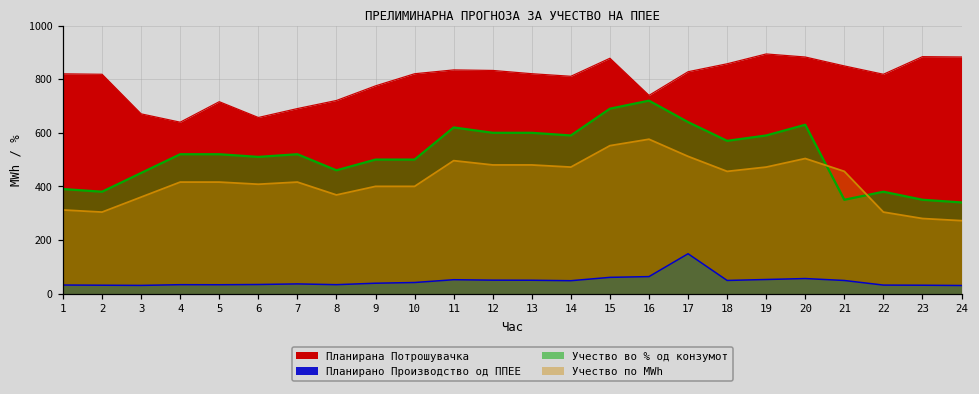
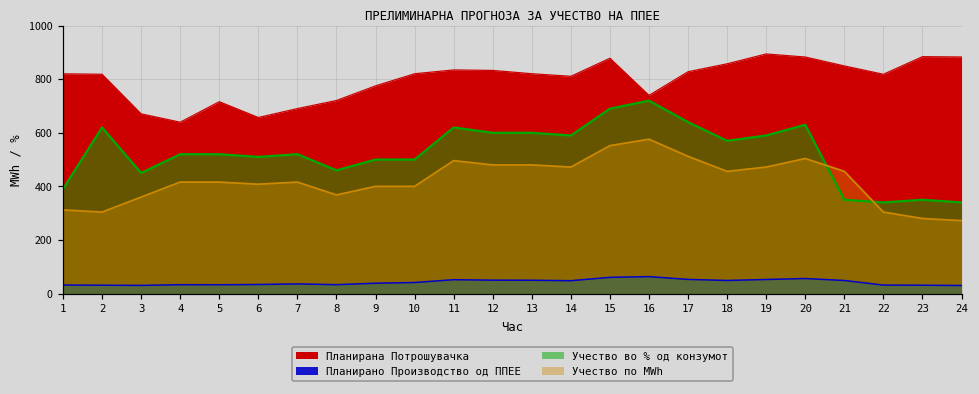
  {
    "Планирана Потрошувачка": {
      "1": 820,
      "2": 820,
      "3": 670,
      "4": 640,
      "5": 720,
      "6": 660,
      "7": 690,
      "8": 720,
      "9": 780,
      "10": 820,
      "11": 830,
      "12": 830,
      "13": 820,
      "14": 810,
      "15": 880,
      "16": 740,
      "17": 830,
      "18": 860,
      "19": 890,
      "20": 880,
      "21": 850,
      "22": 820,
      "23": 880,
      "24": 880
    },
    "Планирано Производство од ППЕЕ": {
      "1": 30,
      "2": 30,
      "3": 30,
      "4": 30,
      "5": 30,
      "6": 30,
      "7": 40,
      "8": 30,
      "9": 40,
      "10": 40,
      "11": 50,
      "12": 50,
      "13": 50,
      "14": 50,
      "15": 60,
      "16": 60,
-     "17": 150,
+     "17": 50,
      "18": 50,
      "19": 50,
      "20": 60,
      "21": 50,
      "22": 30,
      "23": 30,
      "24": 30
    },
    "Учество во % од конзумот": {
      "1": 390,
-     "2": 380,
+     "2": 620,
      "3": 450,
      "4": 520,
      "5": 520,
      "6": 510,
      "7": 520,
      "8": 460,
      "9": 500,
      "10": 500,
      "11": 620,
      "12": 600,
      "13": 600,
      "14": 590,
      "15": 690,
      "16": 720,
      "17": 640,
      "18": 570,
      "19": 590,
      "20": 630,
      "21": 350,
-     "22": 380,
+     "22": 340,
      "23": 350,
      "24": 340
    },
    "Учество по MWh": {
      "1": 310,
      "2": 300,
      "3": 360,
      "4": 420,
      "5": 420,
      "6": 410,
      "7": 420,
      "8": 370,
      "9": 400,
      "10": 400,
      "11": 500,
      "12": 480,
      "13": 480,
      "14": 470,
      "15": 550,
      "16": 580,
      "17": 510,
      "18": 460,
      "19": 470,
      "20": 500,
      "21": 460,
      "22": 300,
      "23": 280,
      "24": 270
    }
  }
